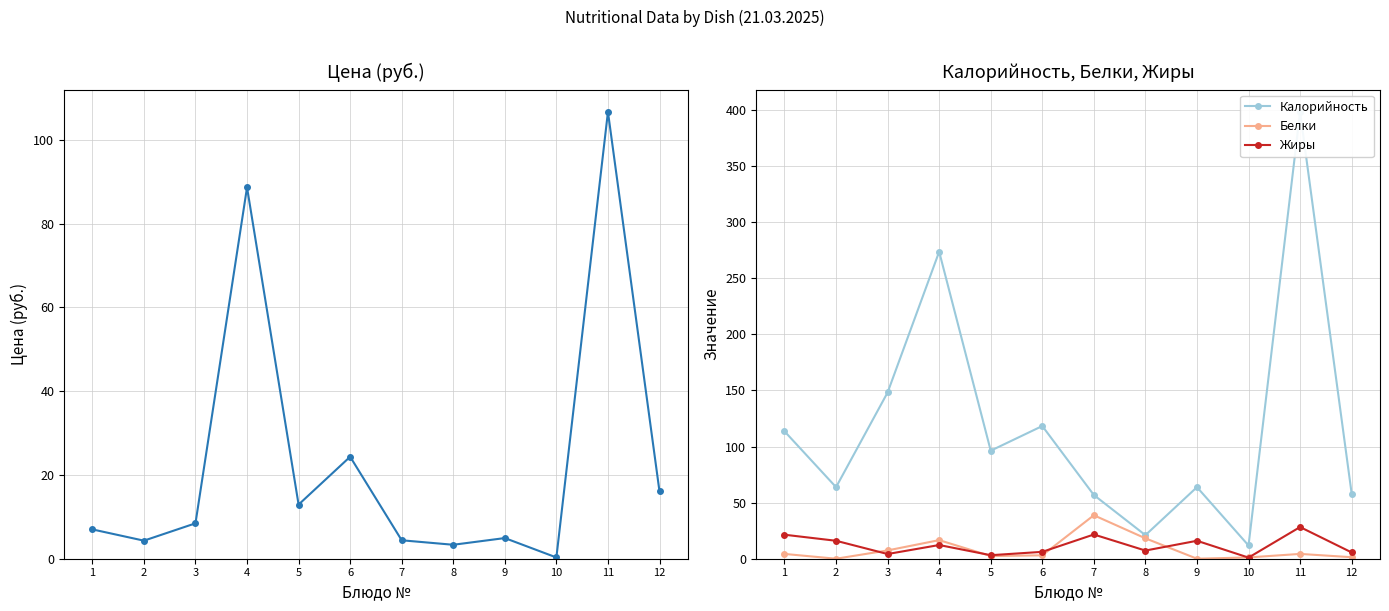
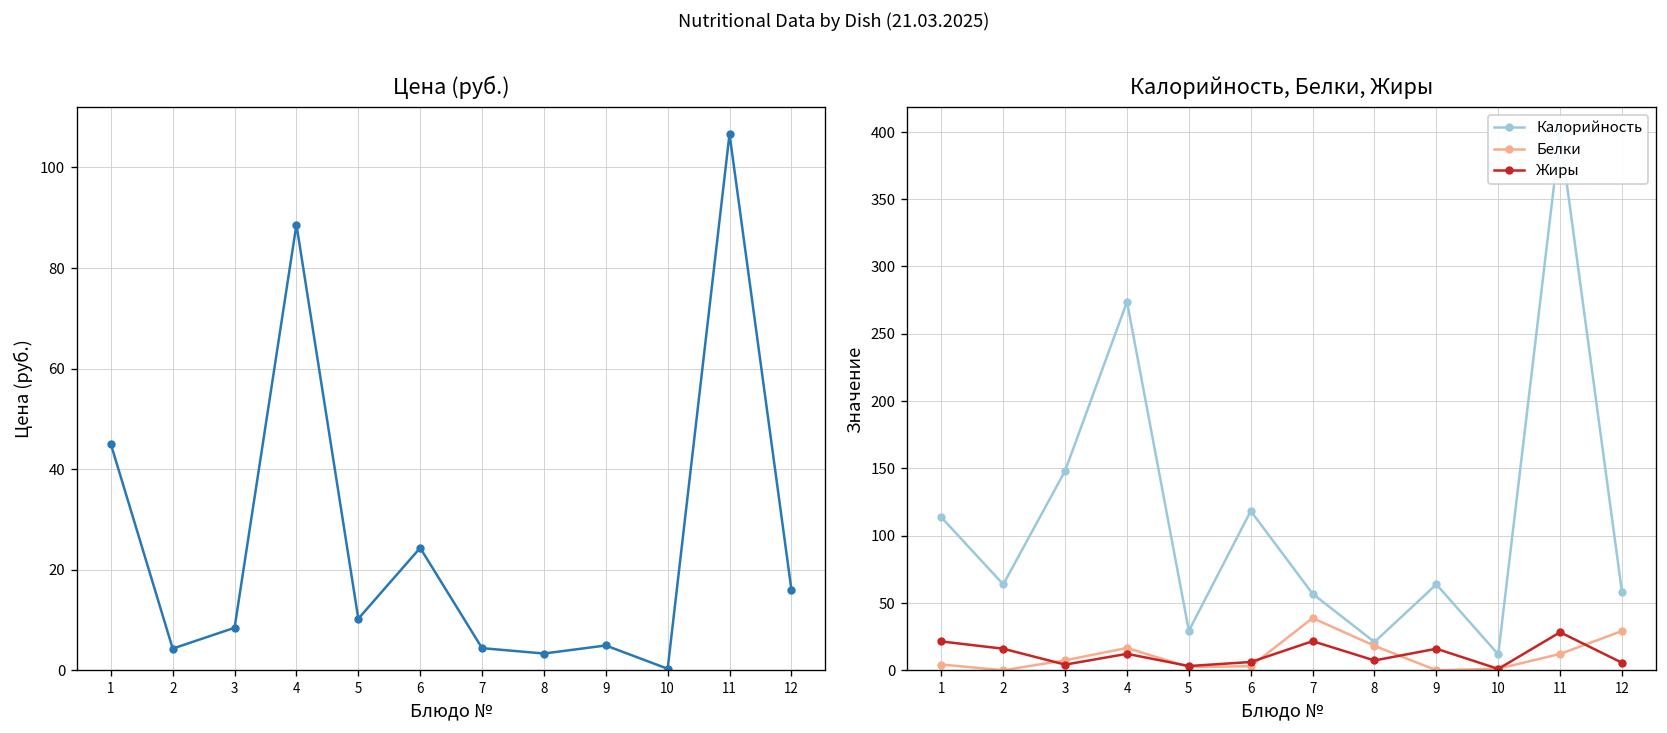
  {
    "Цена (руб.)": {
-     "1": 7,
+     "1": 45,
      "2": 4,
      "3": 8,
      "4": 89,
-     "5": 13,
+     "5": 10,
      "6": 24,
      "7": 4,
      "8": 3,
      "9": 5,
      "10": 0,
      "11": 107,
      "12": 16
    },
    "Калорийность, Белки, Жиры": {
      "Калорийность": {
        "1": 114,
        "2": 64,
        "3": 148,
        "4": 274,
-       "5": 96,
+       "5": 29,
        "6": 118,
        "7": 57,
        "8": 21,
        "9": 64,
        "10": 12,
        "12": 58
      },
      "Белки": {
        "1": 4,
        "2": 0,
        "3": 7,
        "4": 17,
        "6": 3,
        "7": 39,
        "8": 18,
        "9": 0,
-       "11": 4,
-       "12": 1
+       "11": 12,
+       "12": 29
      },
      "Жиры": {
        "1": 21,
        "2": 16,
        "3": 4,
        "4": 12,
        "6": 6,
        "7": 22,
        "8": 7,
        "9": 16,
        "11": 28,
        "12": 6
      }
    }
  }
